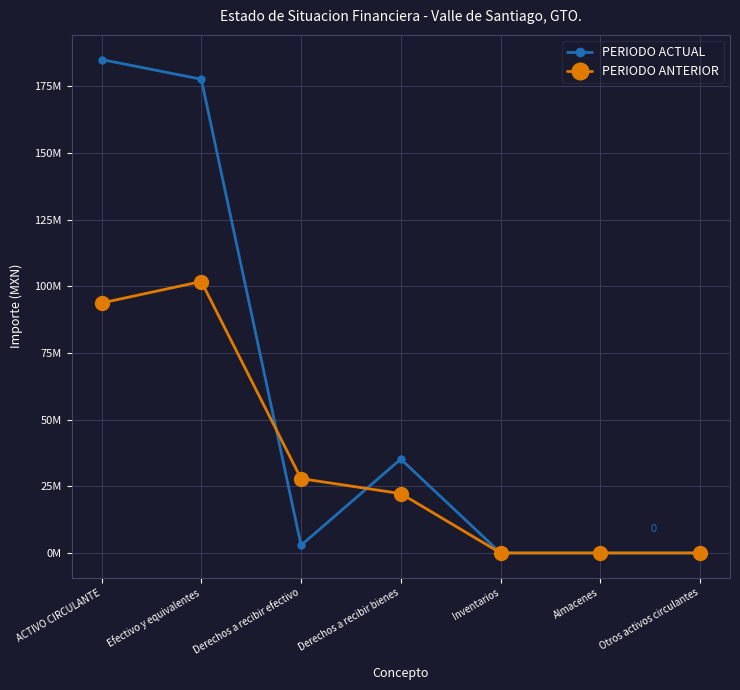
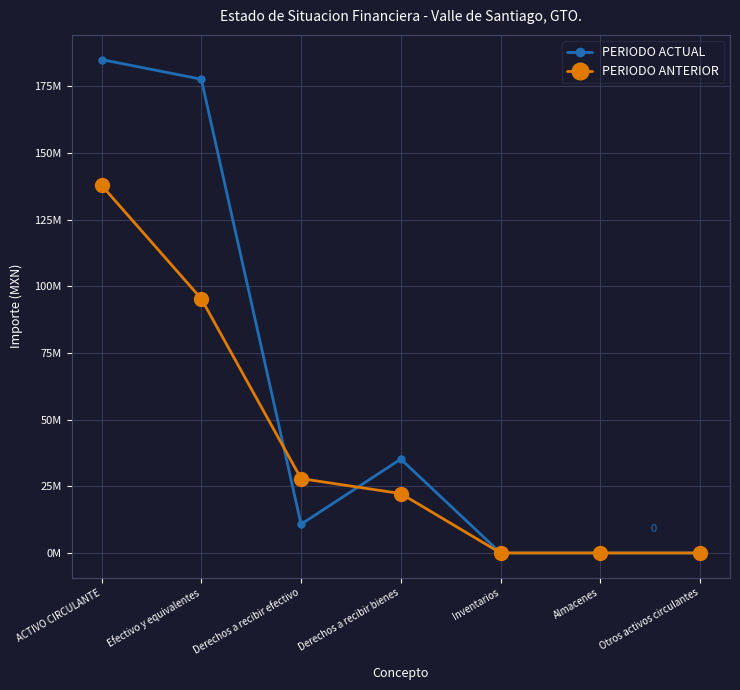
  {
    "PERIODO ACTUAL": {
      "ACTIVO CIRCULANTE": 185000000,
      "Efectivo y equivalentes": 178000000,
-     "Derechos a recibir efectivo": 3000000,
+     "Derechos a recibir efectivo": 11000000,
      "Derechos a recibir bienes": 35000000
    },
    "PERIODO ANTERIOR": {
-     "ACTIVO CIRCULANTE": 94000000,
-     "Efectivo y equivalentes": 102000000,
+     "ACTIVO CIRCULANTE": 138000000,
+     "Efectivo y equivalentes": 95000000,
      "Derechos a recibir efectivo": 28000000,
      "Derechos a recibir bienes": 22000000
    }
  }
